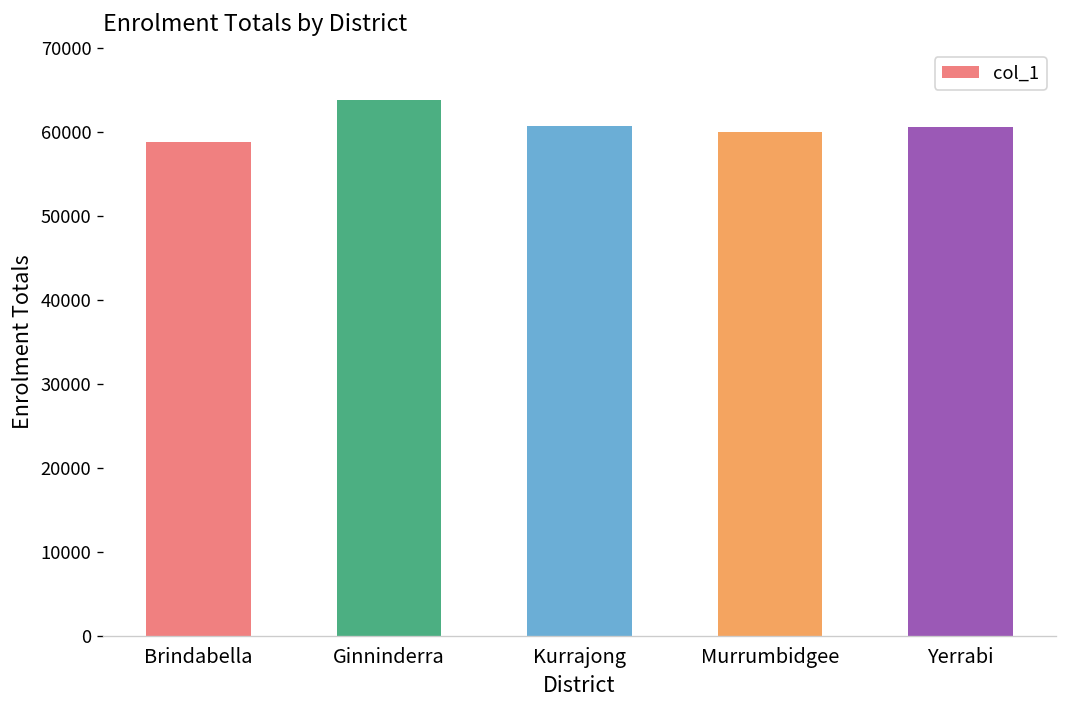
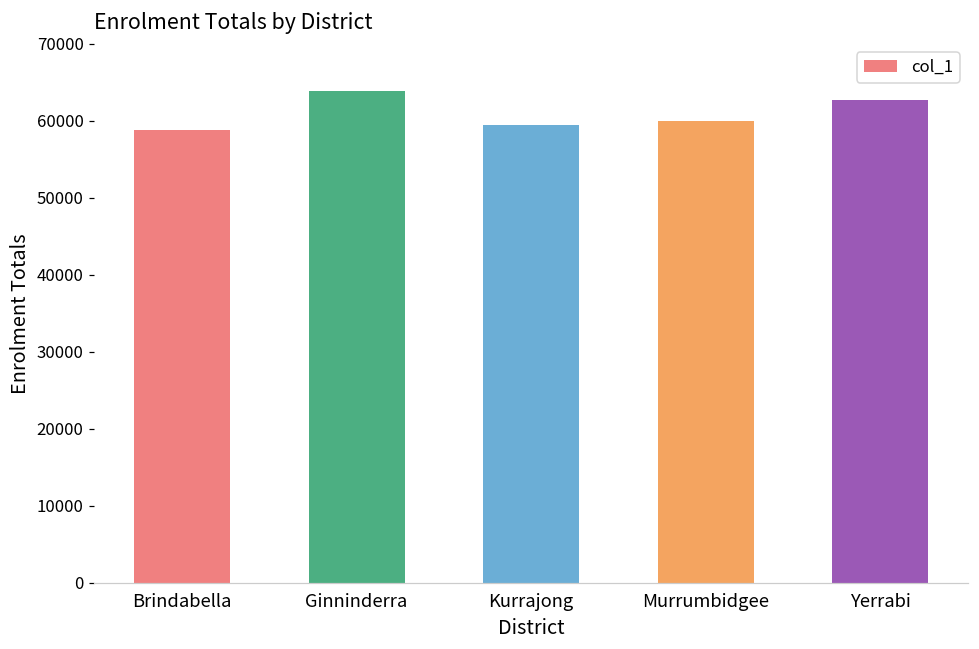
  {
    "Brindabella": 59000,
    "Ginninderra": 64000,
-   "Kurrajong": 61000,
+   "Kurrajong": 59000,
    "Murrumbidgee": 60000,
-   "Yerrabi": 61000
+   "Yerrabi": 63000
  }
